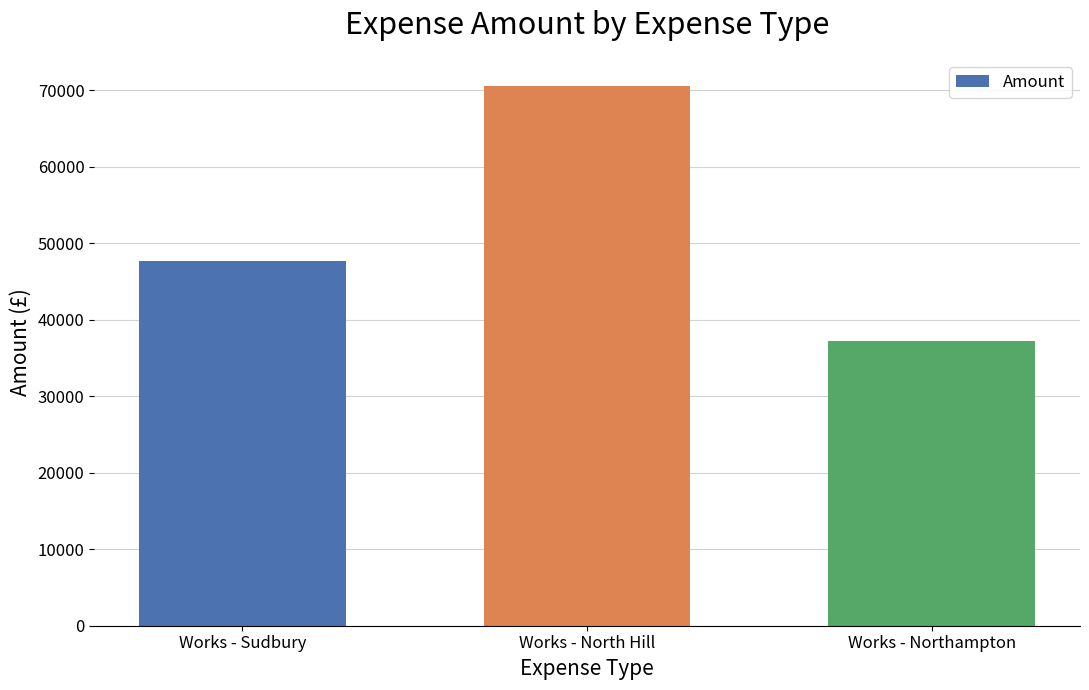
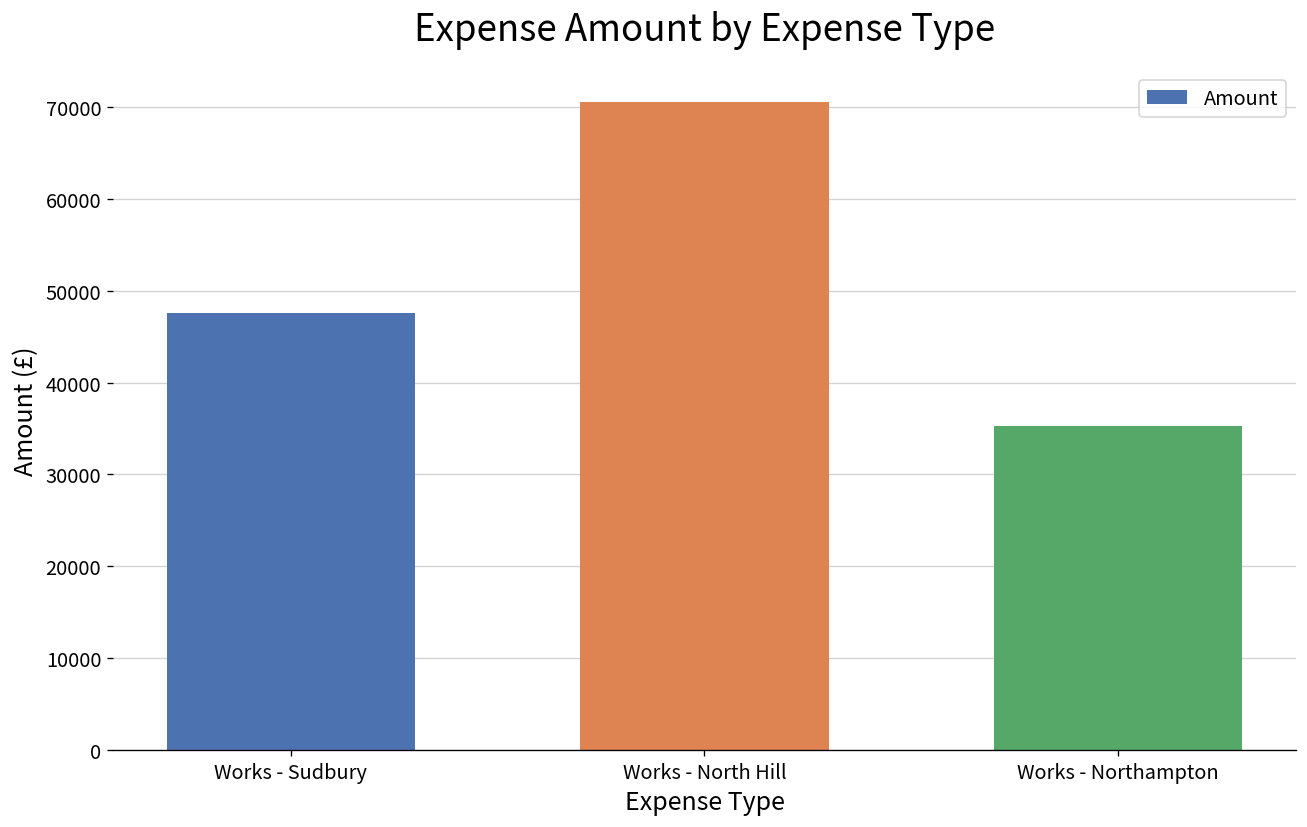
  {
    "Works - Sudbury": 48000,
    "Works - North Hill": 71000,
-   "Works - Northampton": 37000
+   "Works - Northampton": 35000
  }
